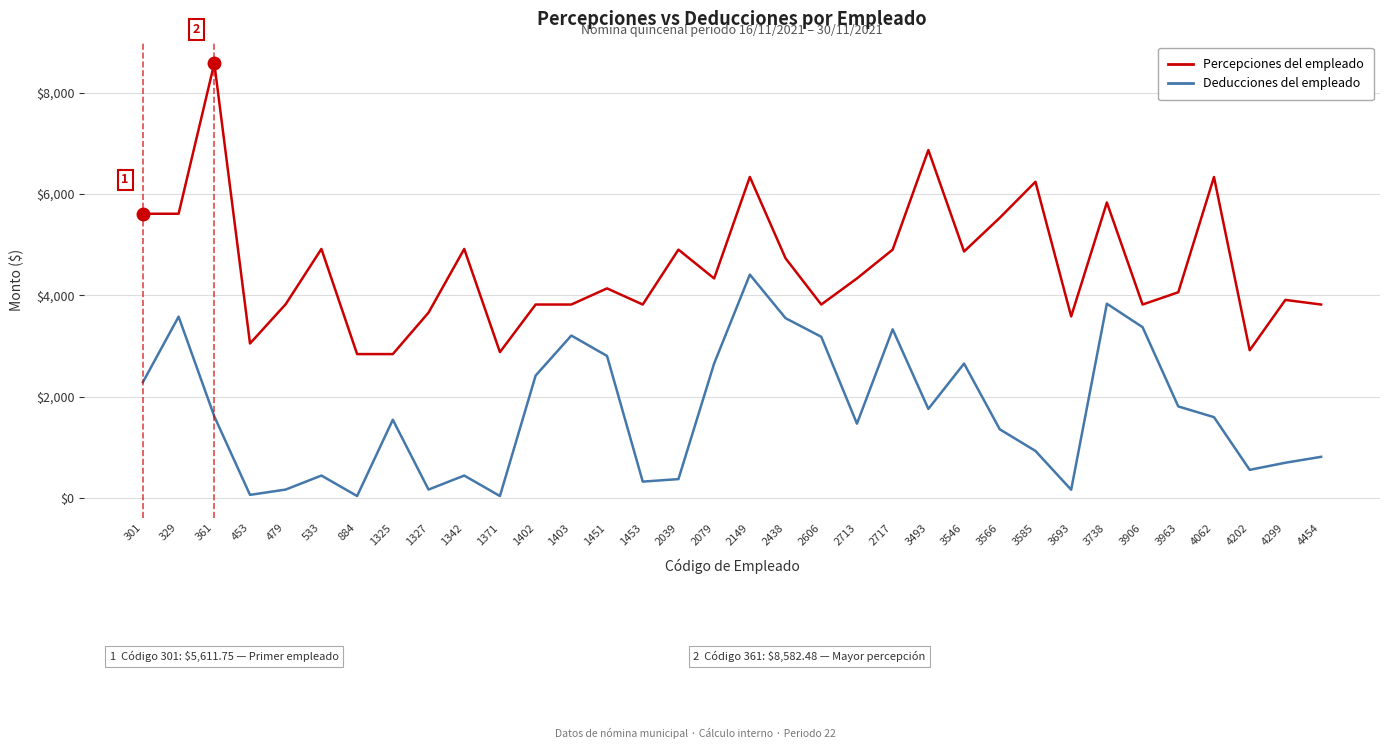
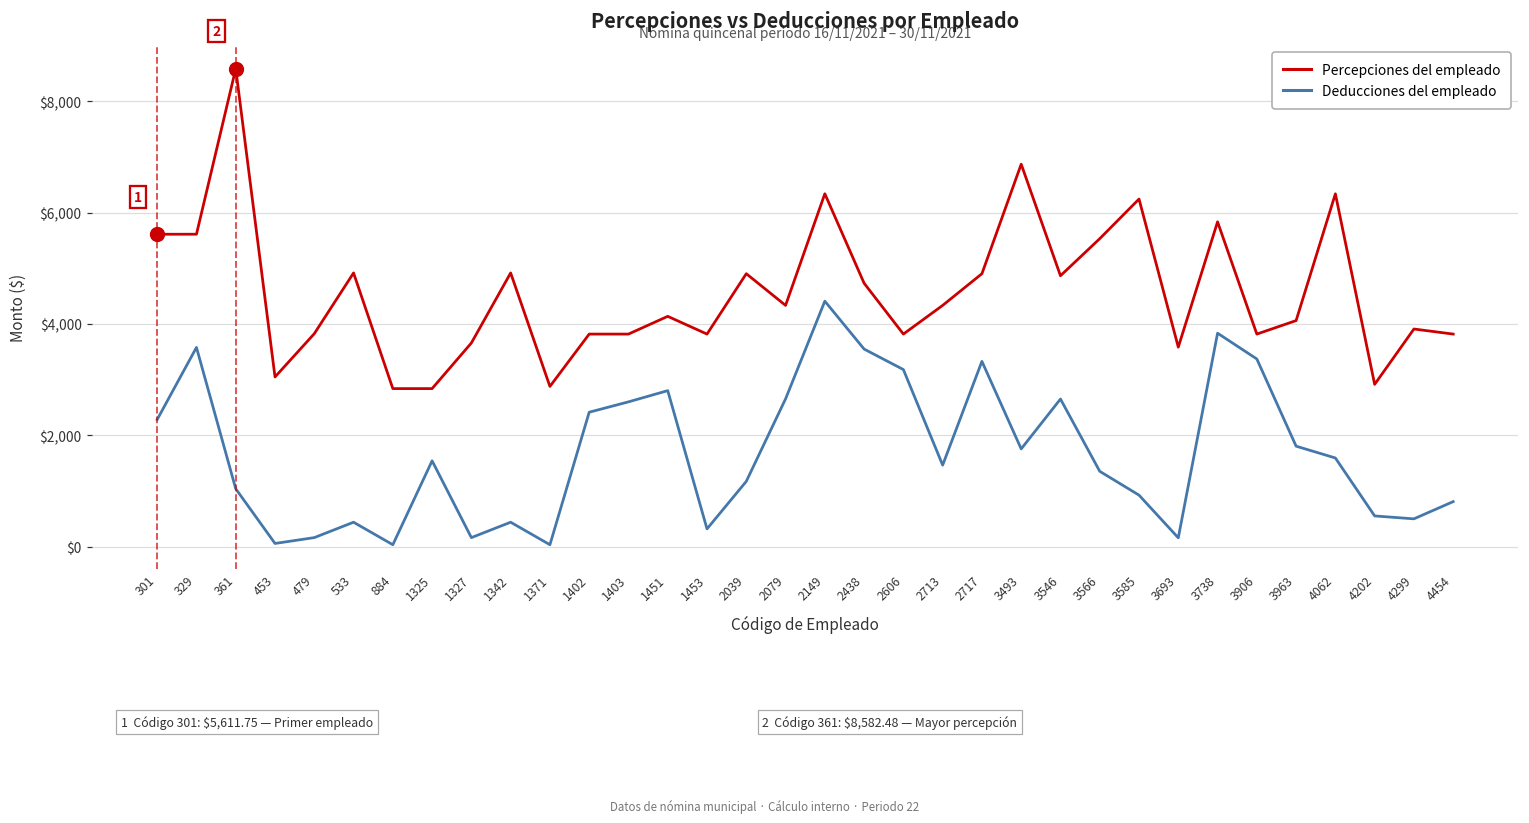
  {
    "Deducciones del empleado": {
      "301": "$2,300",
      "329": "$3,600",
-     "361": "$1,600",
+     "361": "$1,000",
      "453": "$100",
      "479": "$200",
      "533": "$400",
      "884": "$0",
      "1325": "$1,500",
      "1327": "$200",
      "1342": "$400",
      "1371": "$0",
      "1402": "$2,400",
-     "1403": "$3,200",
+     "1403": "$2,600",
      "1451": "$2,800",
      "1453": "$300",
-     "2039": "$400",
+     "2039": "$1,200",
      "2079": "$2,700",
      "2149": "$4,400",
      "2438": "$3,600",
      "2606": "$3,200",
      "2713": "$1,500",
      "2717": "$3,300",
      "3493": "$1,800",
      "3546": "$2,700",
      "3566": "$1,400",
      "3585": "$900",
      "3693": "$200",
      "3738": "$3,800",
      "3906": "$3,400",
      "3963": "$1,800",
      "4062": "$1,600",
      "4202": "$600",
-     "4299": "$700",
+     "4299": "$500",
      "4454": "$800"
    }
  }
